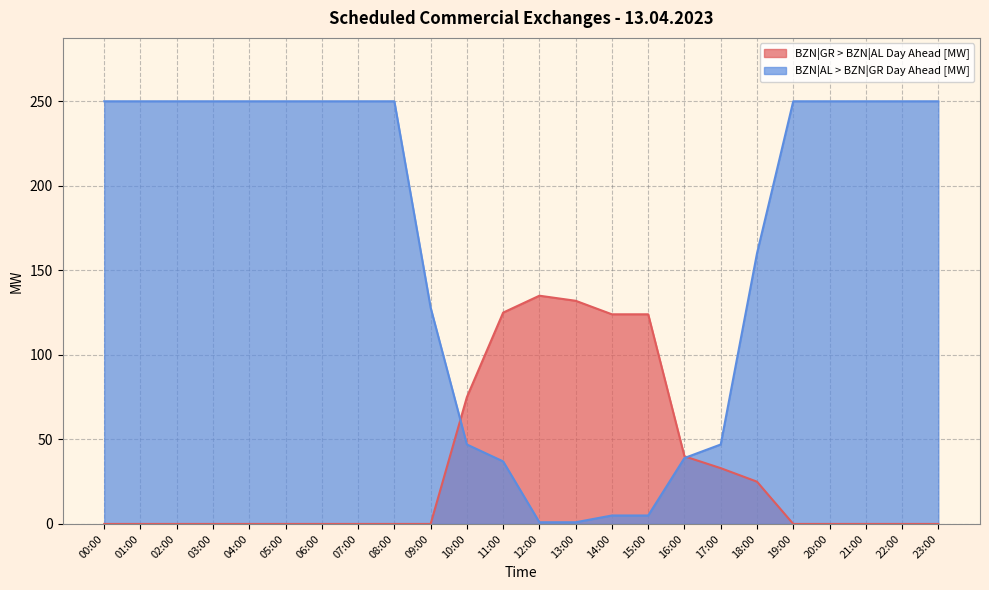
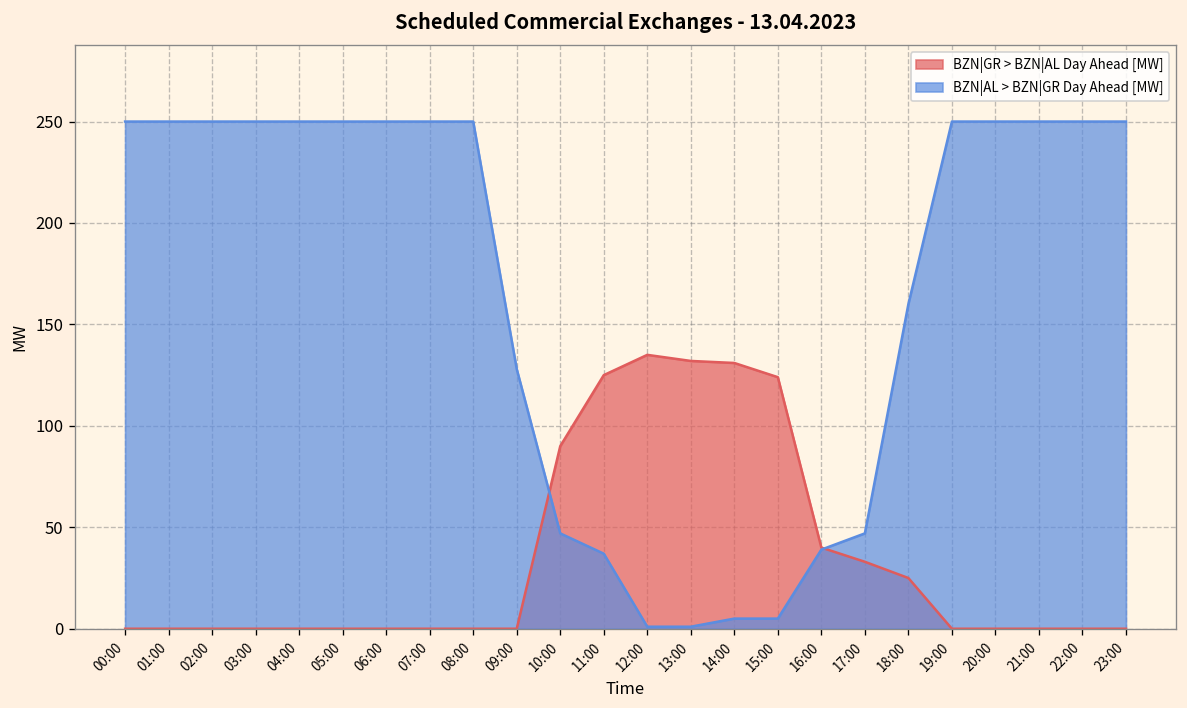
  {
    "BZN|GR > BZN|AL Day Ahead [MW]": {
      "00:00": 0,
      "01:00": 0,
      "02:00": 0,
      "03:00": 0,
      "04:00": 0,
      "05:00": 0,
      "06:00": 0,
      "07:00": 0,
      "08:00": 0,
      "09:00": 0,
-     "10:00": 75,
+     "10:00": 90,
      "11:00": 125,
      "12:00": 135,
      "13:00": 132,
-     "14:00": 124,
+     "14:00": 131,
      "15:00": 124,
      "17:00": 33,
      "18:00": 25,
      "19:00": 0,
      "20:00": 0,
      "21:00": 0,
      "22:00": 0,
      "23:00": 0
    },
    "BZN|AL > BZN|GR Day Ahead [MW]": {
      "00:00": 250,
      "01:00": 250,
      "02:00": 250,
      "03:00": 250,
      "04:00": 250,
      "05:00": 250,
      "06:00": 250,
      "07:00": 250,
      "08:00": 250,
      "09:00": 128,
      "10:00": 47,
      "11:00": 37,
      "12:00": 1,
      "13:00": 1,
      "14:00": 5,
      "15:00": 5,
      "17:00": 47,
      "18:00": 160,
      "19:00": 250,
      "20:00": 250,
      "21:00": 250,
      "22:00": 250,
      "23:00": 250
    }
  }
